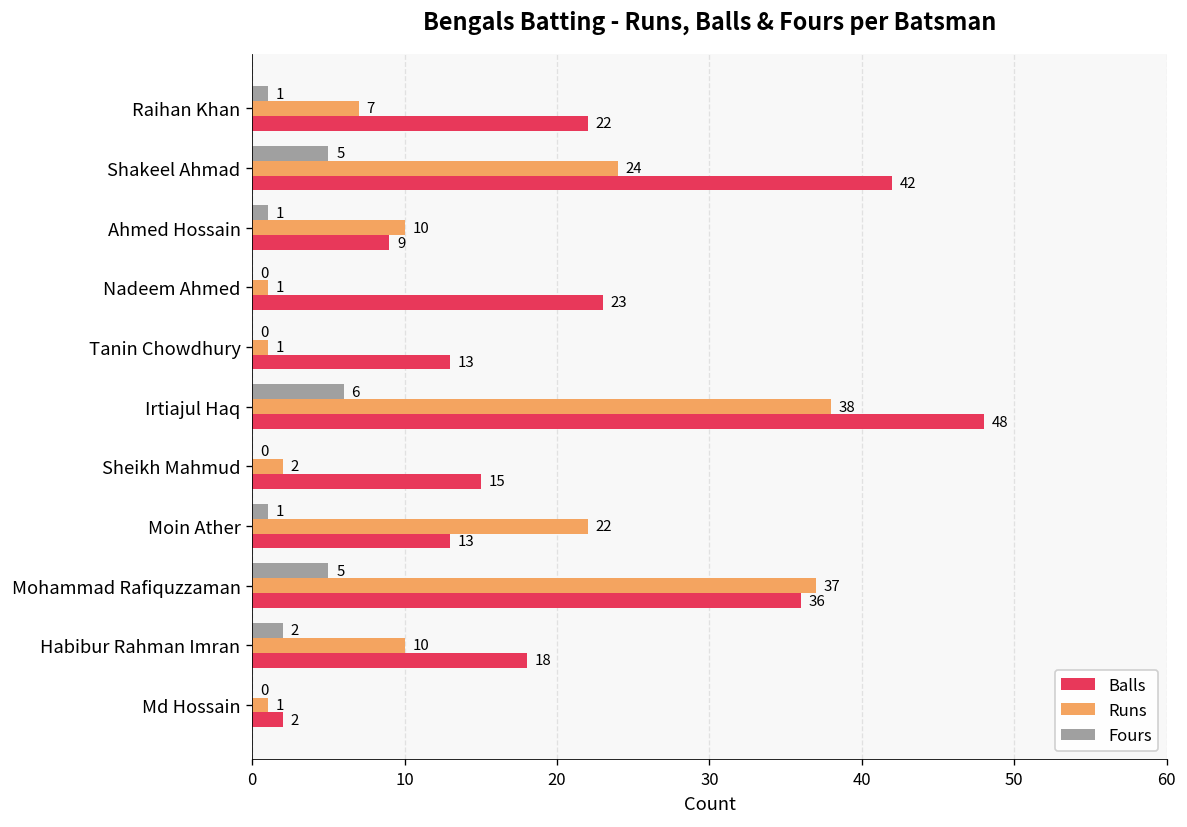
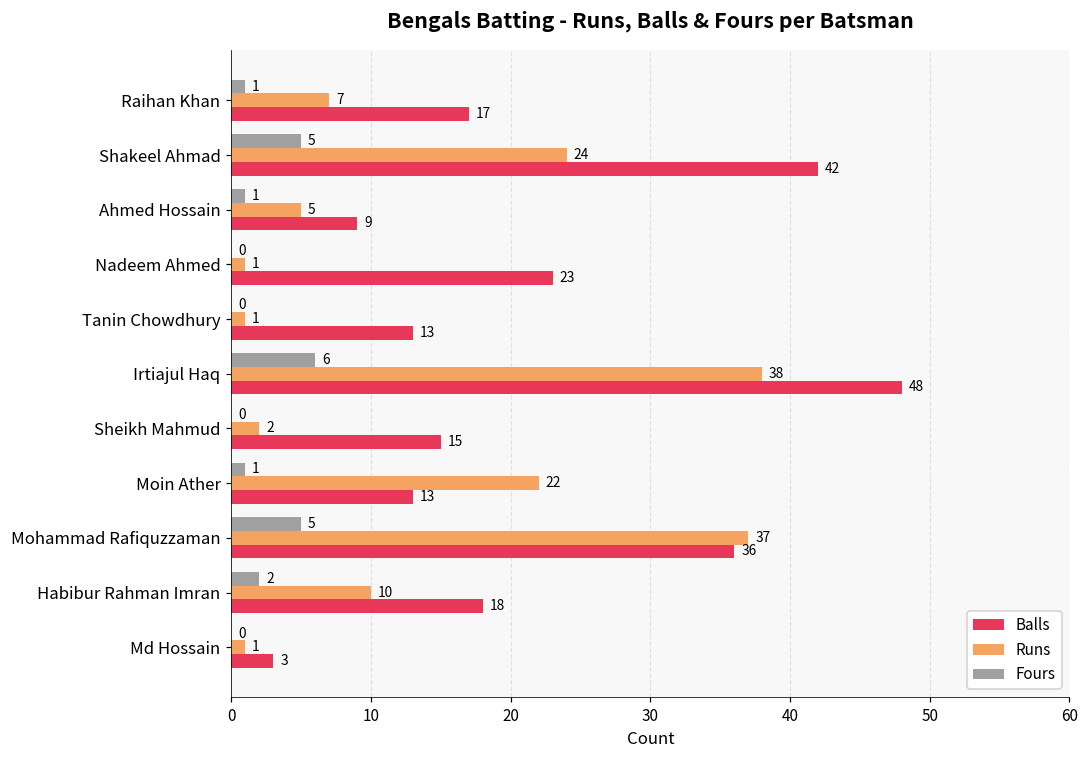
  {
    "Balls": {
-     "Raihan Khan": 22,
+     "Raihan Khan": 17,
      "Shakeel Ahmad": 42,
      "Ahmed Hossain": 9,
      "Nadeem Ahmed": 23,
      "Tanin Chowdhury": 13,
      "Irtiajul Haq": 48,
      "Sheikh Mahmud": 15,
      "Moin Ather": 13,
      "Mohammad Rafiquzzaman": 36,
      "Habibur Rahman Imran": 18,
-     "Md Hossain": 2
+     "Md Hossain": 3
    },
    "Runs": {
      "Raihan Khan": 7,
      "Shakeel Ahmad": 24,
-     "Ahmed Hossain": 10,
+     "Ahmed Hossain": 5,
      "Nadeem Ahmed": 1,
      "Tanin Chowdhury": 1,
      "Irtiajul Haq": 38,
      "Sheikh Mahmud": 2,
      "Moin Ather": 22,
      "Mohammad Rafiquzzaman": 37,
      "Habibur Rahman Imran": 10,
      "Md Hossain": 1
    },
    "Fours": {
      "Raihan Khan": 1,
      "Shakeel Ahmad": 5,
      "Ahmed Hossain": 1,
      "Nadeem Ahmed": 0,
      "Tanin Chowdhury": 0,
      "Irtiajul Haq": 6,
      "Sheikh Mahmud": 0,
      "Moin Ather": 1,
      "Mohammad Rafiquzzaman": 5,
      "Habibur Rahman Imran": 2,
      "Md Hossain": 0
    }
  }
